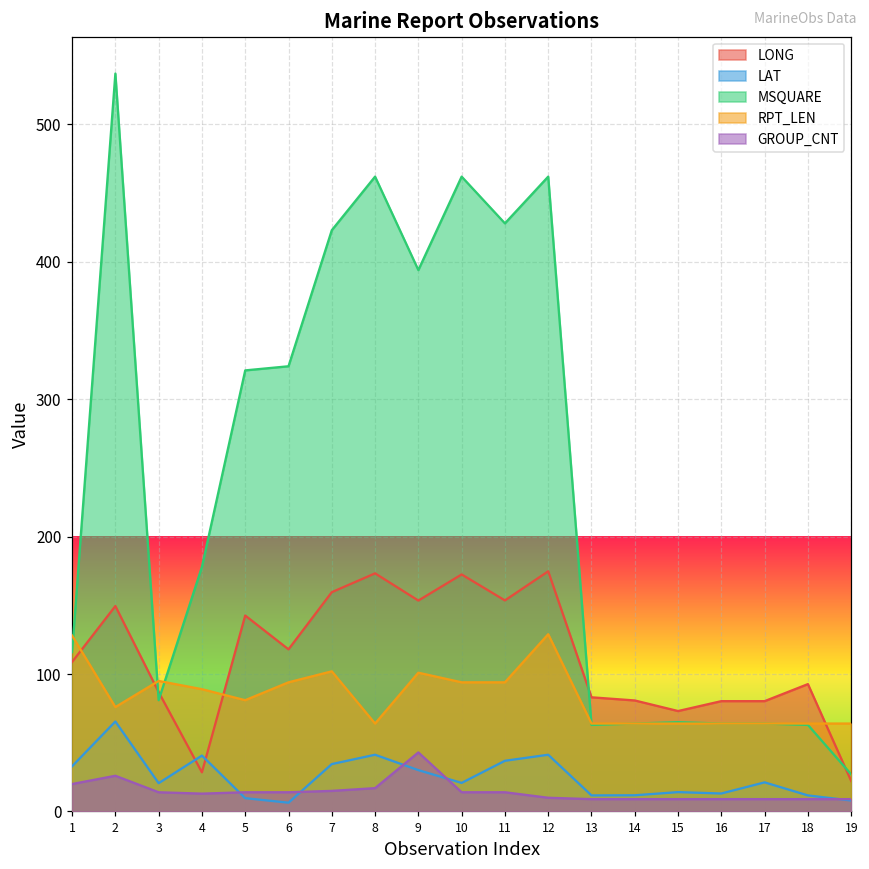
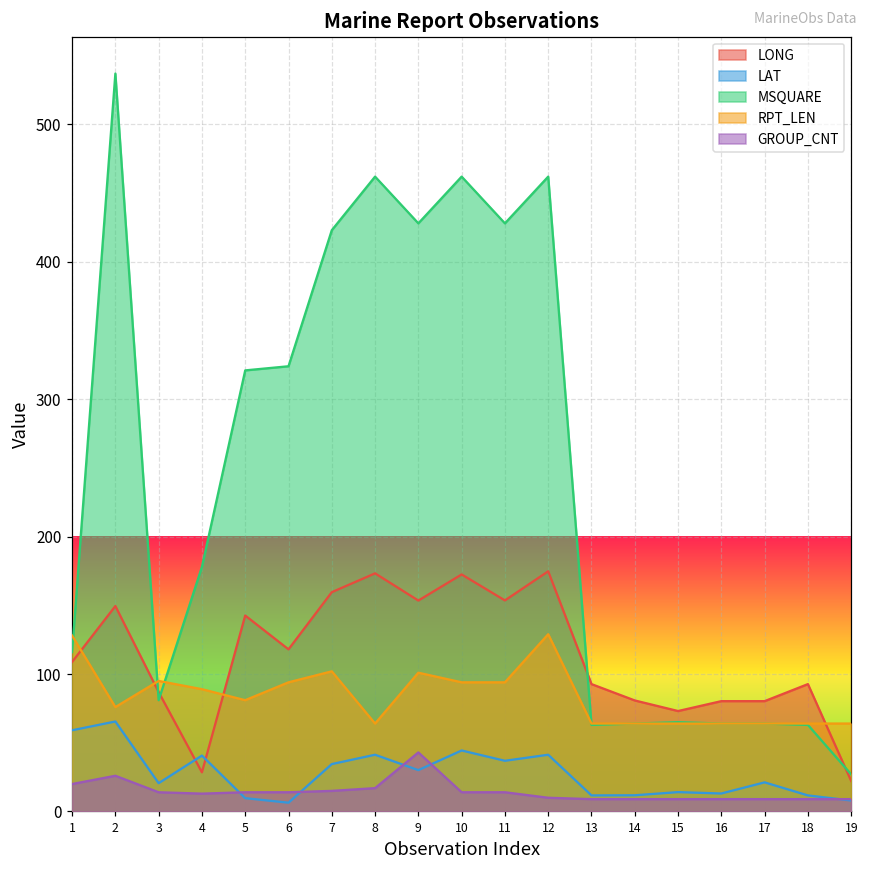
  {
    "LONG": {
      "1": 109,
      "2": 150,
      "3": 87,
      "4": 29,
      "5": 143,
      "6": 118,
      "7": 160,
      "8": 173,
      "9": 154,
      "10": 173,
      "11": 154,
      "12": 175,
-     "13": 83,
+     "13": 93,
      "14": 81,
      "15": 73,
      "16": 80,
      "17": 80,
      "18": 93,
      "19": 22
    },
    "LAT": {
-     "1": 33,
+     "1": 59,
      "2": 66,
      "3": 21,
      "4": 41,
      "5": 10,
      "7": 35,
      "8": 41,
      "9": 30,
-     "10": 21,
+     "10": 44,
      "11": 37,
      "12": 41,
      "13": 12,
      "14": 12,
      "15": 14,
      "16": 13,
      "17": 21,
      "18": 12
    },
    "MSQUARE": {
      "1": 116,
      "2": 537,
      "3": 81,
      "4": 178,
      "5": 321,
      "6": 324,
      "7": 423,
      "8": 462,
-     "9": 394,
+     "9": 428,
      "10": 462,
      "11": 428,
      "12": 462,
      "19": 27
    },
    "RPT_LEN": {
      "1": 128,
      "2": 76,
      "3": 95,
      "4": 89,
      "5": 81,
      "6": 94,
      "7": 102,
      "8": 64,
      "9": 101,
      "10": 94,
      "11": 94,
      "12": 129,
      "19": 64
    },
    "GROUP_CNT": {
      "1": 20,
      "2": 26,
      "3": 14,
      "4": 13,
      "5": 14,
      "6": 14,
      "7": 15,
      "8": 17,
      "9": 43,
      "10": 14,
      "11": 14,
      "12": 10,
      "13": 9,
      "14": 9,
      "15": 9,
      "16": 9,
      "17": 9,
      "18": 9
    }
  }
